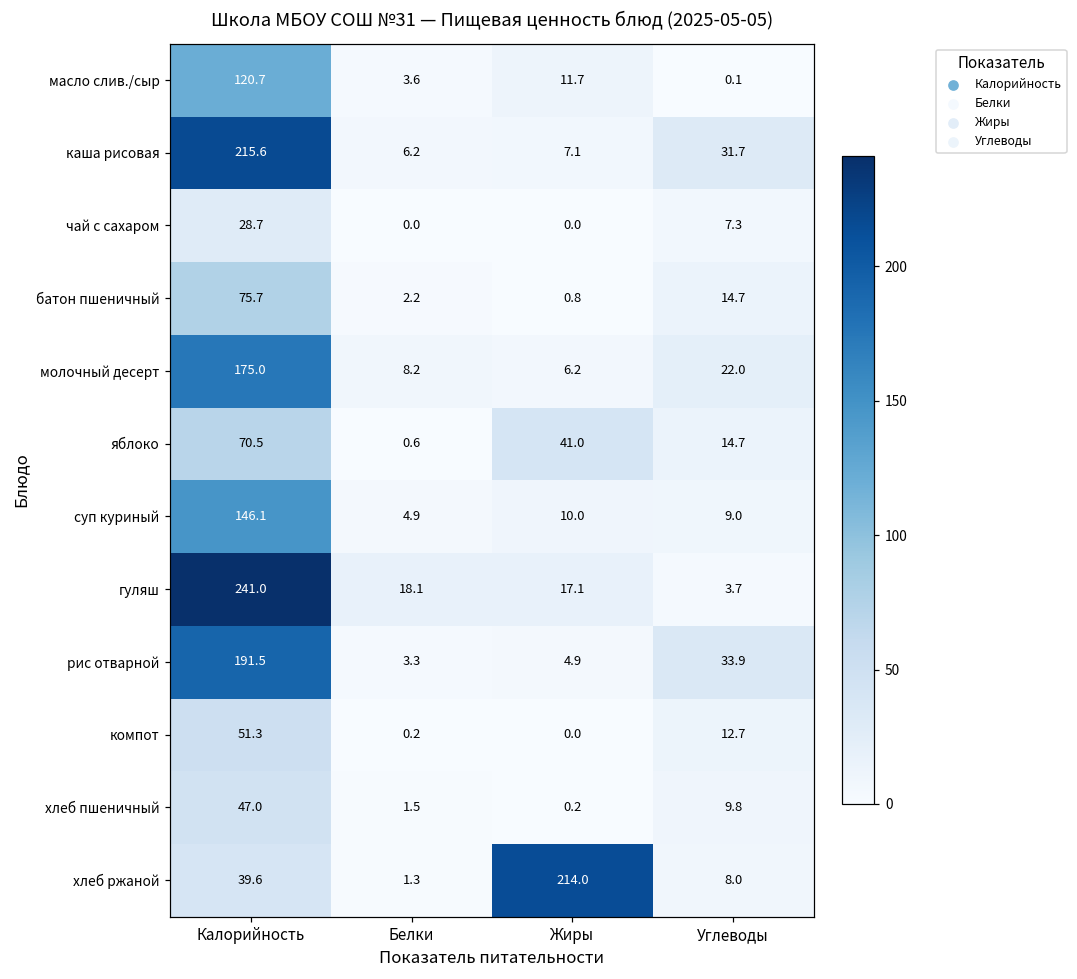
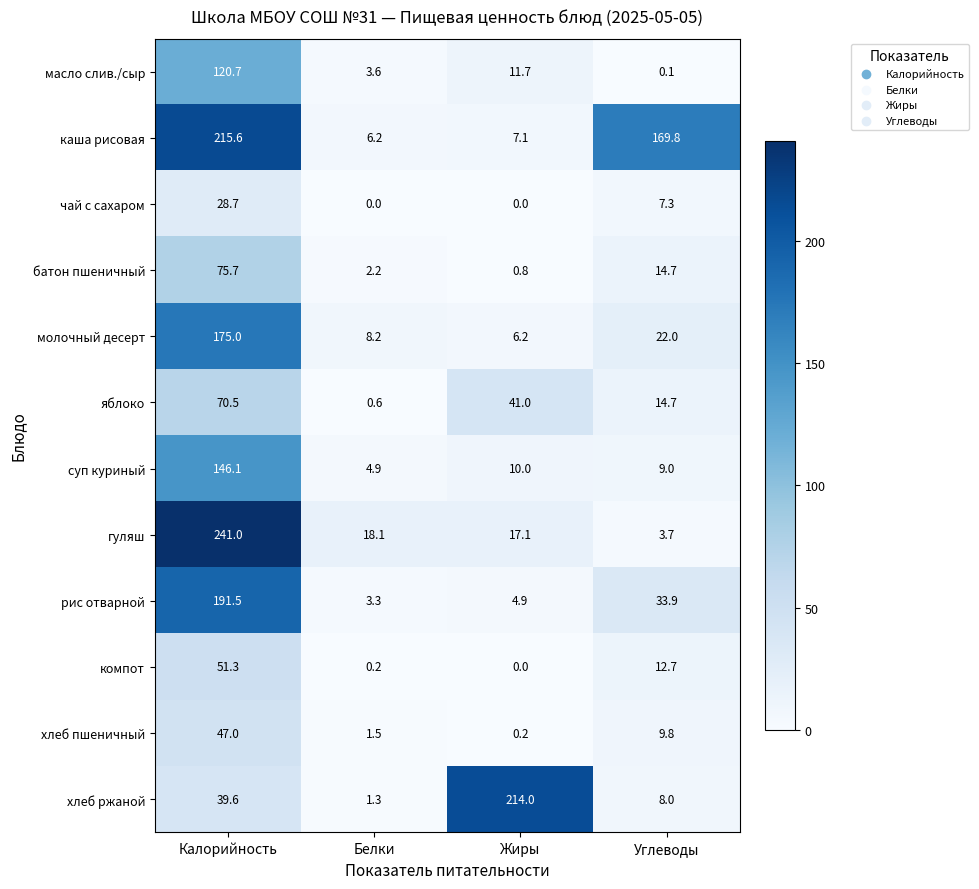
  {
    "масло слив./сыр": {
      "Калорийность": 120.7,
      "Белки": 3.6,
      "Жиры": 11.7,
      "Углеводы": 0.1
    },
    "каша рисовая": {
      "Калорийность": 215.6,
      "Белки": 6.2,
      "Жиры": 7.1,
-     "Углеводы": 31.7
+     "Углеводы": 169.8
    },
    "чай с сахаром": {
      "Калорийность": 28.7,
      "Белки": 0.0,
      "Жиры": 0.0,
      "Углеводы": 7.3
    },
    "батон пшеничный": {
      "Калорийность": 75.7,
      "Белки": 2.2,
      "Жиры": 0.8,
      "Углеводы": 14.7
    },
    "молочный десерт": {
      "Калорийность": 175.0,
      "Белки": 8.2,
      "Жиры": 6.2,
      "Углеводы": 22.0
    },
    "яблоко": {
      "Калорийность": 70.5,
      "Белки": 0.6,
      "Жиры": 41.0,
      "Углеводы": 14.7
    },
    "суп куриный": {
      "Калорийность": 146.1,
      "Белки": 4.9,
      "Жиры": 10.0,
      "Углеводы": 9.0
    },
    "гуляш": {
      "Калорийность": 241.0,
      "Белки": 18.1,
      "Жиры": 17.1,
      "Углеводы": 3.7
    },
    "рис отварной": {
      "Калорийность": 191.5,
      "Белки": 3.3,
      "Жиры": 4.9,
      "Углеводы": 33.9
    },
    "компот": {
      "Калорийность": 51.3,
      "Белки": 0.2,
      "Жиры": 0.0,
      "Углеводы": 12.7
    },
    "хлеб пшеничный": {
      "Калорийность": 47.0,
      "Белки": 1.5,
      "Жиры": 0.2,
      "Углеводы": 9.8
    },
    "хлеб ржаной": {
      "Калорийность": 39.6,
      "Белки": 1.3,
      "Жиры": 214.0,
      "Углеводы": 8.0
    }
  }
